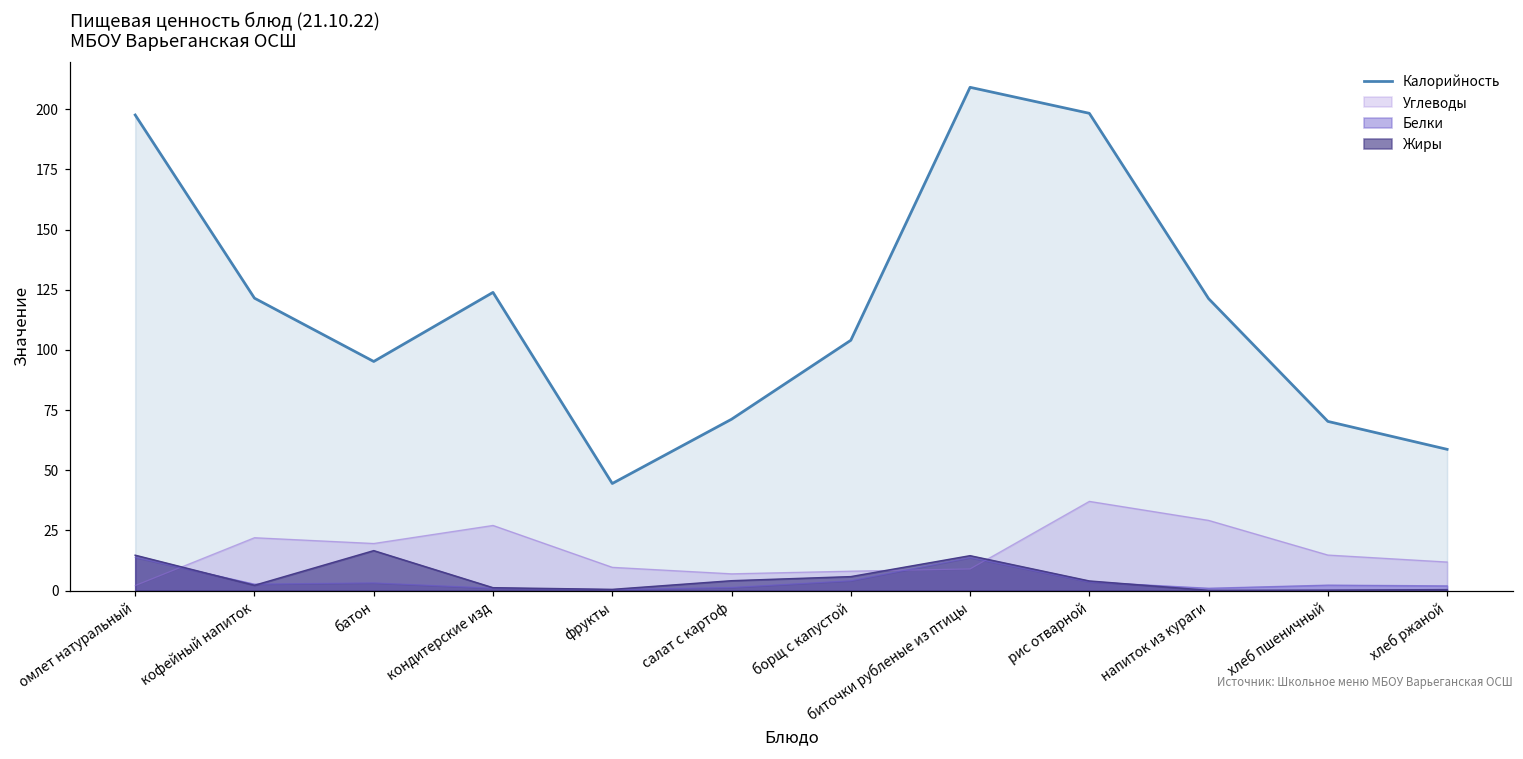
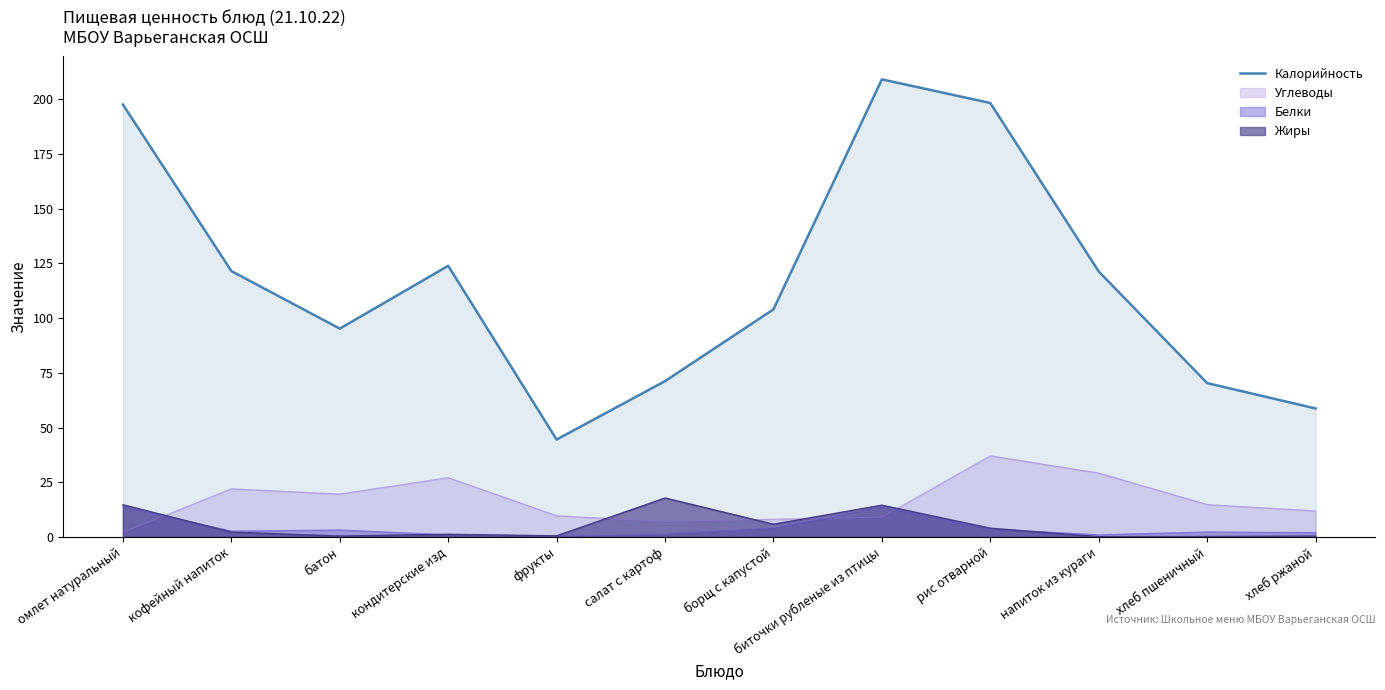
  {
    "Жиры": {
-     "батон": 17,
-     "салат с картоф": 4,
+     "батон": 0,
+     "салат с картоф": 18,
      "борщ с капустой": 6,
      "хлеб пшеничный": 0,
      "хлеб ржаной": 0
    }
  }
